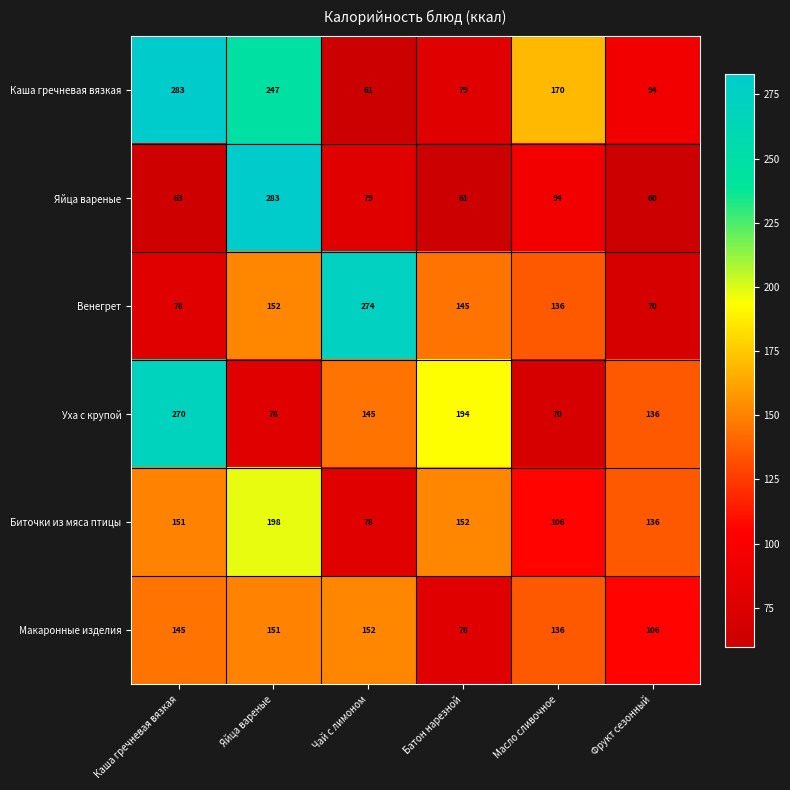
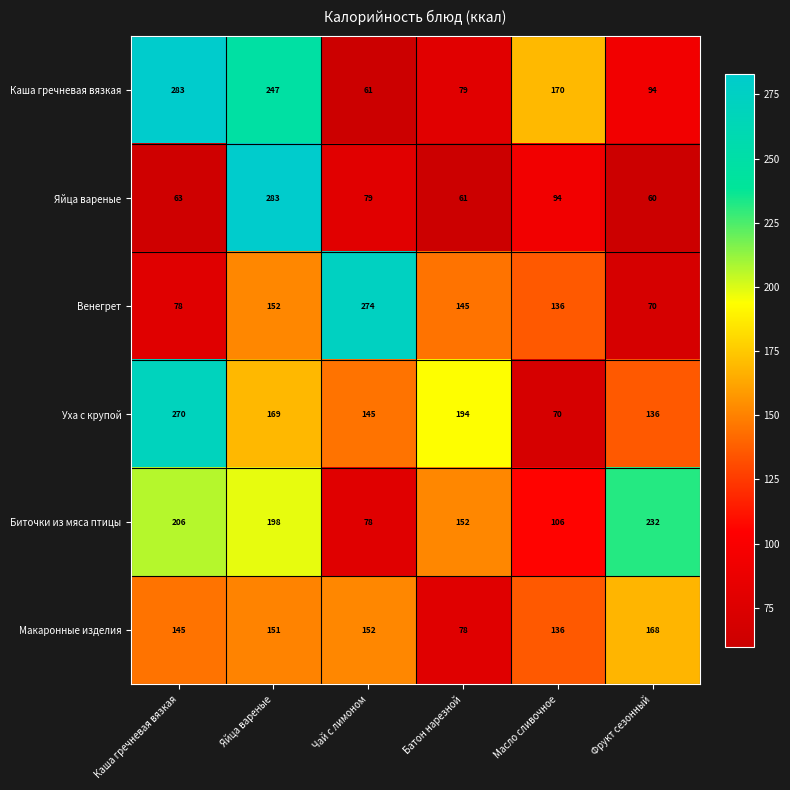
  {
    "Каша гречневая вязкая": {
      "Каша гречневая вязкая": 283,
      "Яйца вареные": 247,
      "Чай с лимоном": 61,
      "Батон нарезной": 79,
      "Масло сливочное": 170,
      "Фрукт сезонный": 94
    },
    "Яйца вареные": {
      "Каша гречневая вязкая": 63,
      "Яйца вареные": 283,
      "Чай с лимоном": 79,
      "Батон нарезной": 61,
      "Масло сливочное": 94,
      "Фрукт сезонный": 60
    },
    "Венегрет": {
      "Каша гречневая вязкая": 78,
      "Яйца вареные": 152,
      "Чай с лимоном": 274,
      "Батон нарезной": 145,
      "Масло сливочное": 136,
      "Фрукт сезонный": 70
    },
    "Уха с крупой": {
      "Каша гречневая вязкая": 270,
-     "Яйца вареные": 78,
+     "Яйца вареные": 169,
      "Чай с лимоном": 145,
      "Батон нарезной": 194,
      "Масло сливочное": 70,
      "Фрукт сезонный": 136
    },
    "Биточки из мяса птицы": {
-     "Каша гречневая вязкая": 151,
+     "Каша гречневая вязкая": 206,
      "Яйца вареные": 198,
      "Чай с лимоном": 78,
      "Батон нарезной": 152,
      "Масло сливочное": 106,
-     "Фрукт сезонный": 136
+     "Фрукт сезонный": 232
    },
    "Макаронные изделия": {
      "Каша гречневая вязкая": 145,
      "Яйца вареные": 151,
      "Чай с лимоном": 152,
      "Батон нарезной": 78,
      "Масло сливочное": 136,
-     "Фрукт сезонный": 106
+     "Фрукт сезонный": 168
    }
  }
